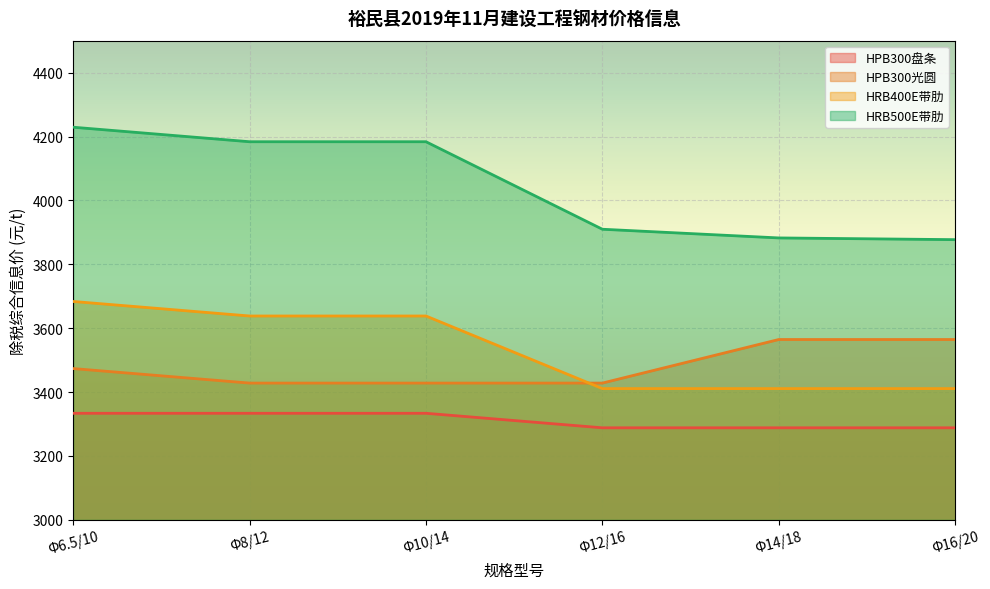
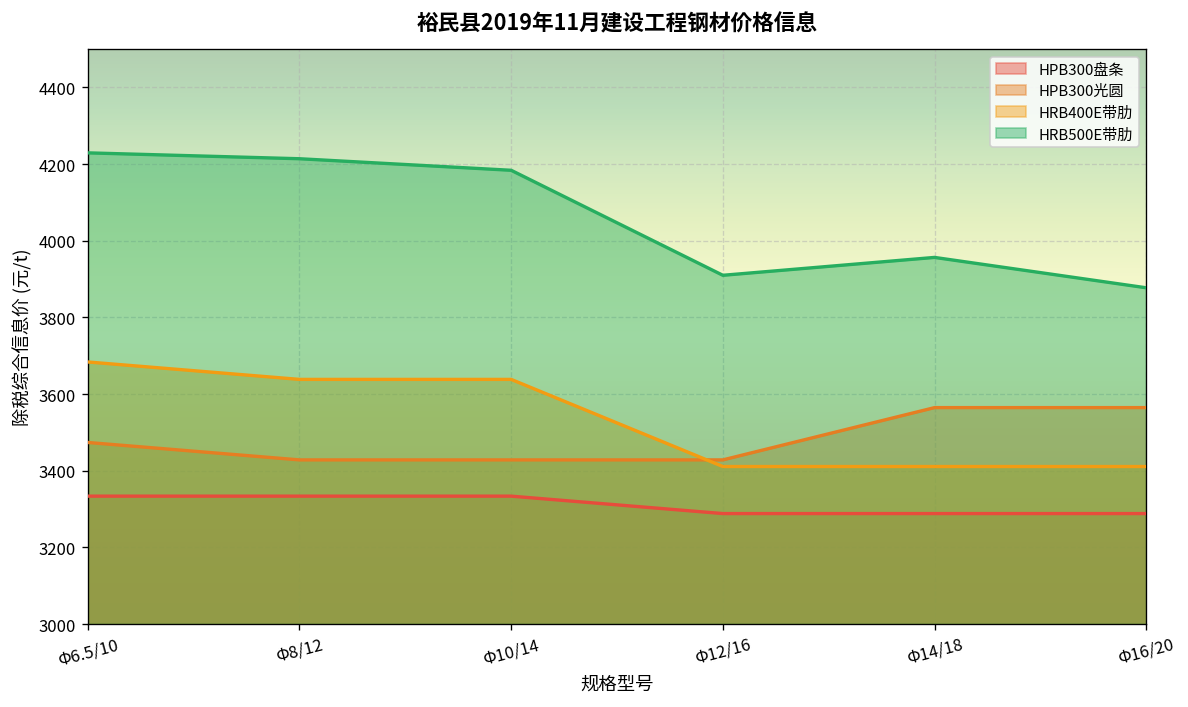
  {
    "HRB500E带肋": {
      "Φ6.5/10": 4230,
-     "Φ8/12": 4180,
+     "Φ8/12": 4210,
      "Φ10/14": 4180,
      "Φ12/16": 3910,
-     "Φ14/18": 3880,
+     "Φ14/18": 3960,
      "Φ16/20": 3880
    }
  }
